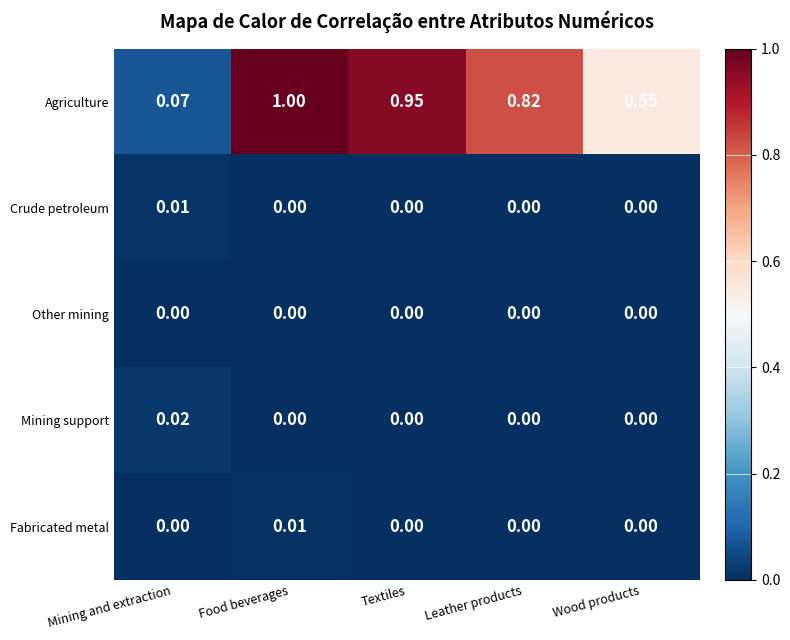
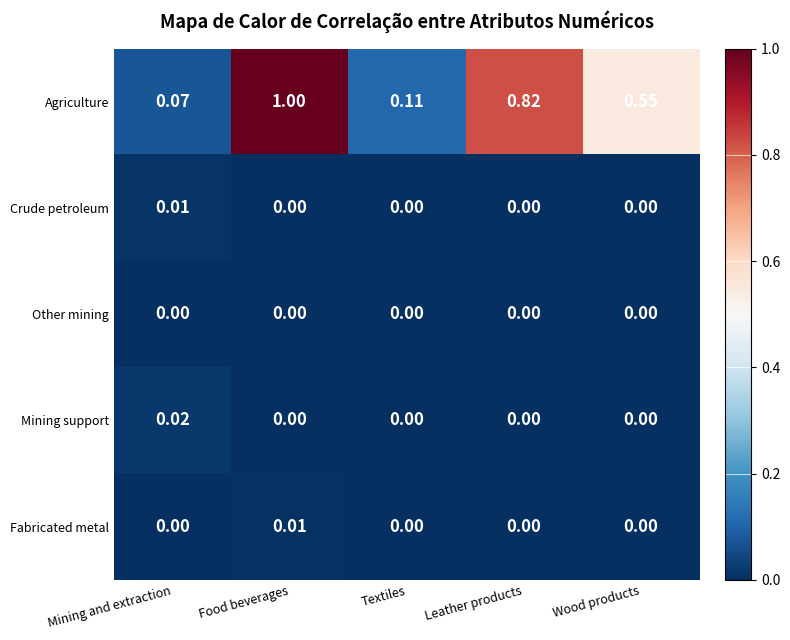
  {
    "Agriculture": {
      "Mining and extraction": 0.07,
      "Food beverages": 1.00,
-     "Textiles": 0.95,
+     "Textiles": 0.11,
      "Leather products": 0.82
    },
    "Crude petroleum": {
      "Mining and extraction": 0.01,
      "Food beverages": 0.00,
      "Textiles": 0.00,
      "Leather products": 0.00,
      "Wood products": 0.00
    },
    "Other mining": {
      "Mining and extraction": 0.00,
      "Food beverages": 0.00,
      "Textiles": 0.00,
      "Leather products": 0.00,
      "Wood products": 0.00
    },
    "Mining support": {
      "Mining and extraction": 0.02,
      "Food beverages": 0.00,
      "Textiles": 0.00,
      "Leather products": 0.00,
      "Wood products": 0.00
    },
    "Fabricated metal": {
      "Mining and extraction": 0.00,
      "Food beverages": 0.01,
      "Textiles": 0.00,
      "Leather products": 0.00,
      "Wood products": 0.00
    }
  }
